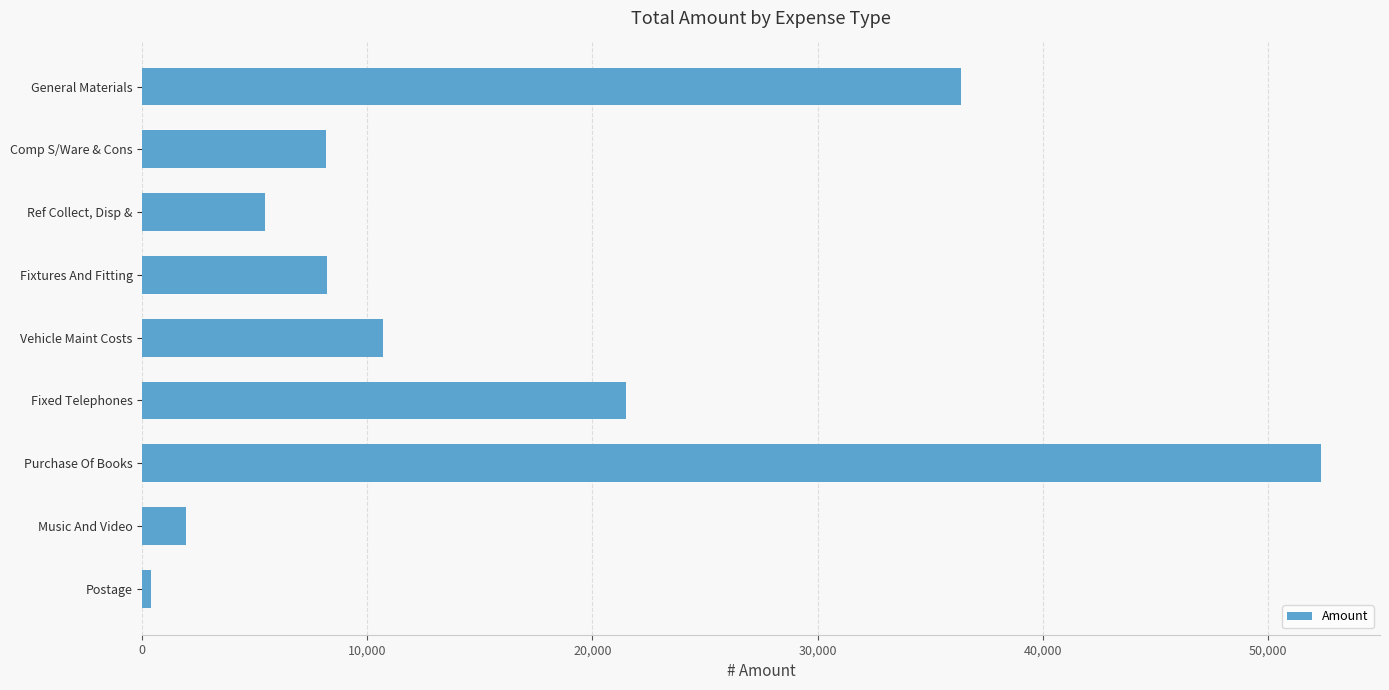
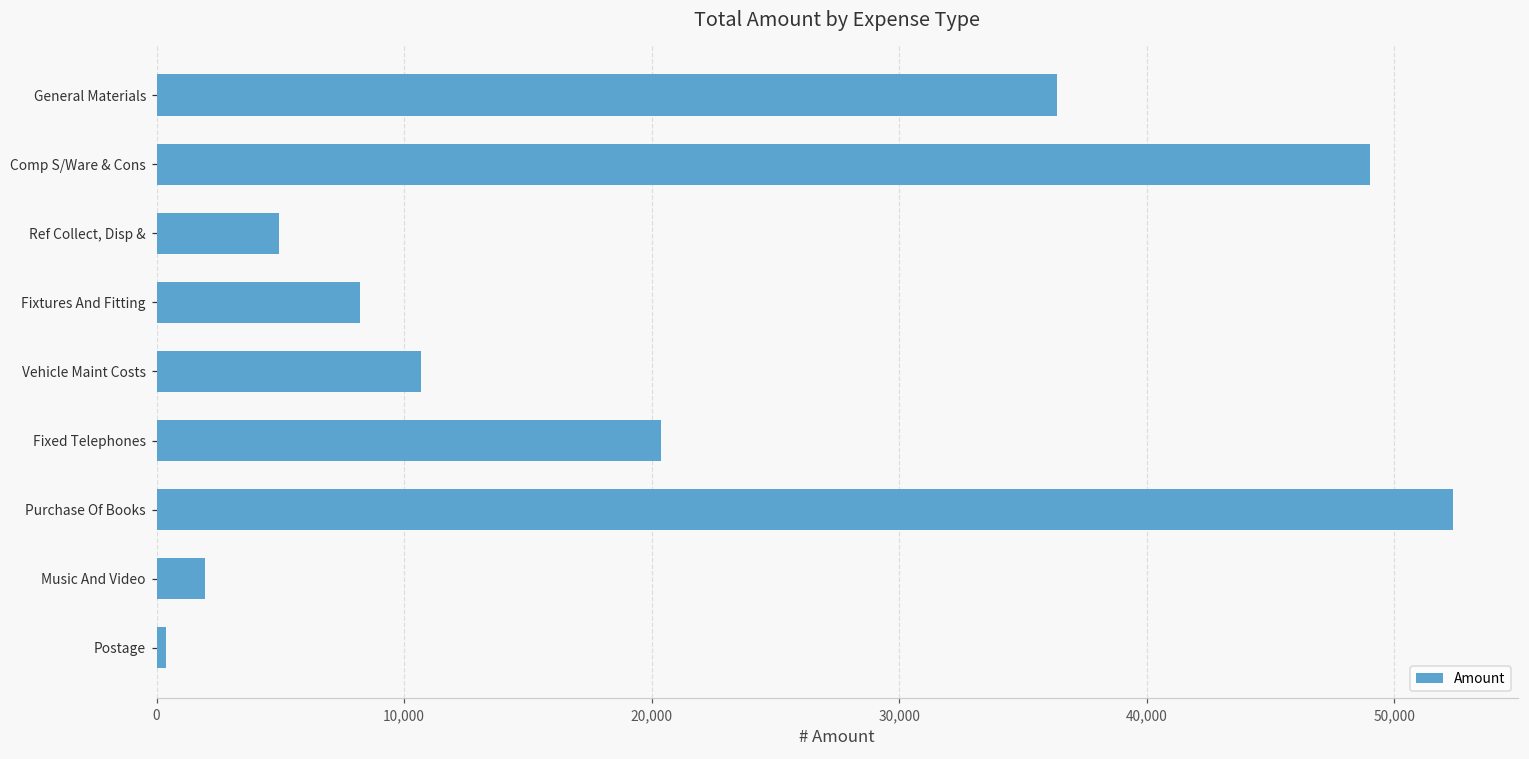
  {
    "General Materials": "36,400",
-   "Comp S/Ware & Cons": "8,100",
-   "Ref Collect, Disp &": "5,500",
+   "Comp S/Ware & Cons": "49,000",
+   "Ref Collect, Disp &": "5,000",
    "Fixtures And Fitting": "8,200",
    "Vehicle Maint Costs": "10,700",
-   "Fixed Telephones": "21,500",
+   "Fixed Telephones": "20,400",
    "Purchase Of Books": "52,400",
    "Music And Video": "1,900",
    "Postage": "400"
  }
